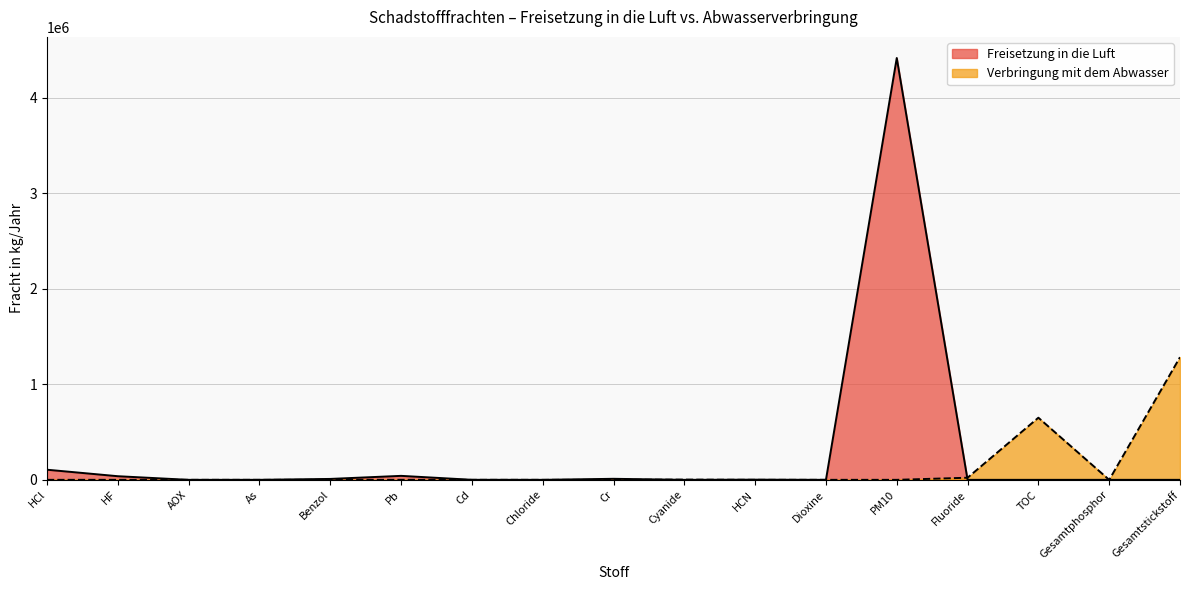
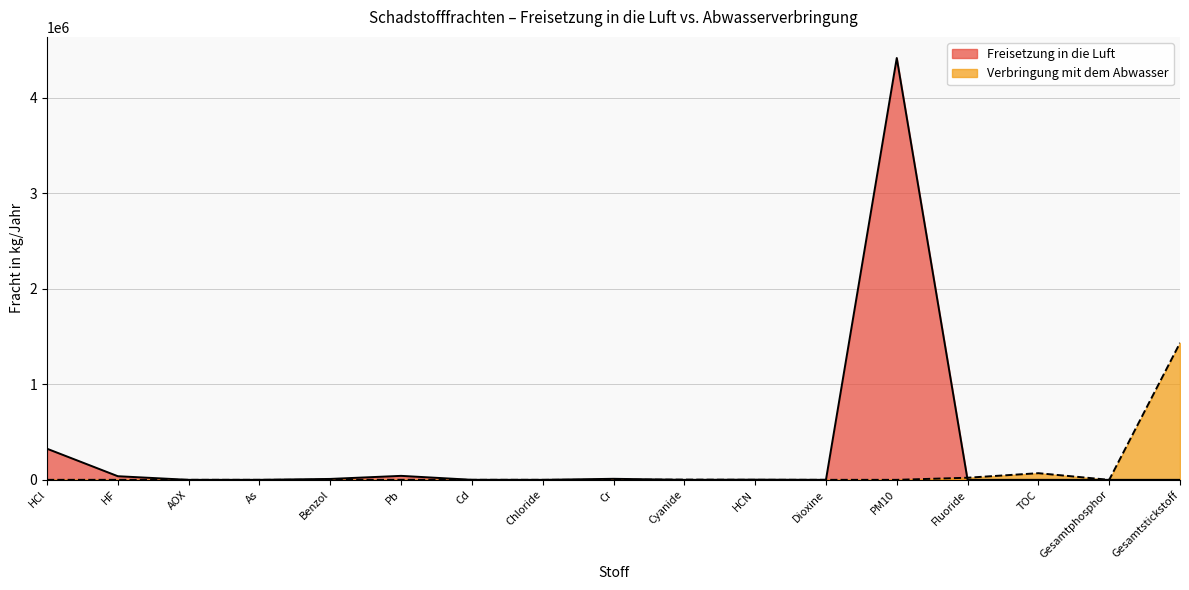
  {
    "Freisetzung in die Luft": {
-     "HCl": 100000,
+     "HCl": 300000,
      "HF": 0,
      "Pb": 0,
      "PM10": 4400000,
      "TOC": 0,
      "Gesamtstickstoff": 0
    },
    "Verbringung mit dem Abwasser": {
      "HCl": 0,
      "HF": 0,
      "Pb": 0,
      "PM10": 0,
-     "TOC": 700000,
-     "Gesamtstickstoff": 1300000
+     "TOC": 100000,
+     "Gesamtstickstoff": 1400000
    }
  }
